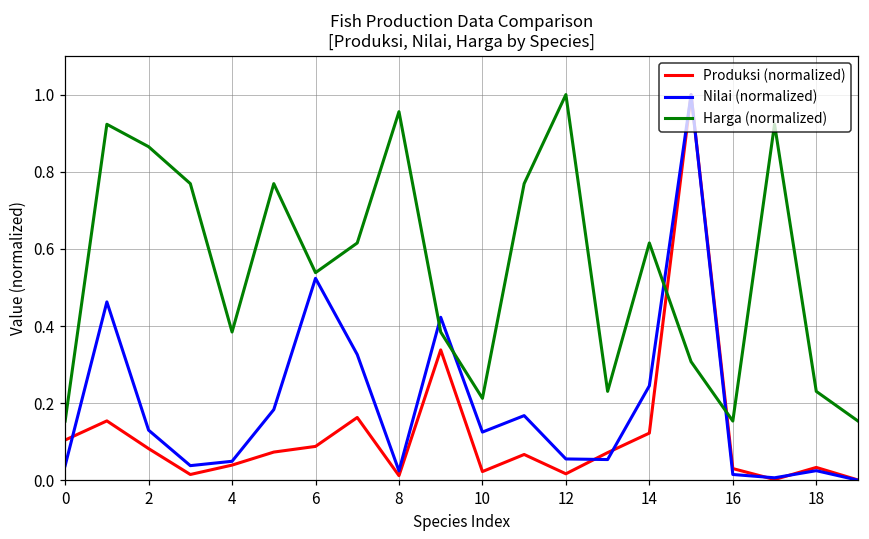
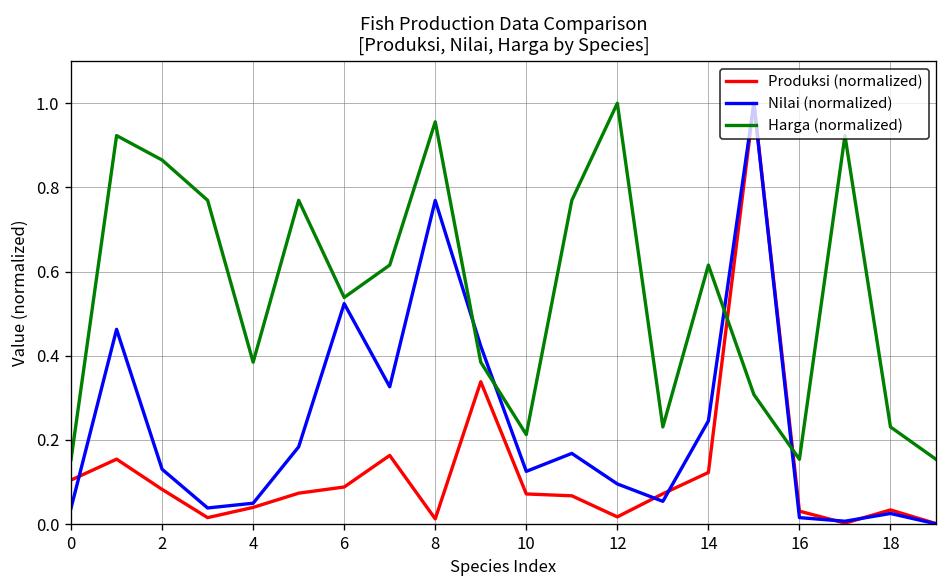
  {
    "Produksi (normalized)": {
      "0": 0.10,
      "2": 0.08,
      "4": 0.04,
      "6": 0.09,
      "8": 0.01,
-     "10": 0.02,
+     "10": 0.07,
      "12": 0.02,
      "14": 0.12,
      "16": 0.03,
      "18": 0.03
    },
    "Nilai (normalized)": {
      "0": 0.04,
      "2": 0.13,
      "4": 0.05,
      "6": 0.52,
-     "8": 0.02,
+     "8": 0.77,
      "10": 0.13,
-     "12": 0.06,
+     "12": 0.10,
      "14": 0.25,
      "16": 0.02,
      "18": 0.03
    },
    "Harga (normalized)": {
      "0": 0.15,
      "2": 0.86,
      "4": 0.38,
      "6": 0.54,
      "8": 0.96,
      "10": 0.21,
      "12": 1.00,
      "14": 0.62,
      "16": 0.15,
      "18": 0.23
    }
  }
